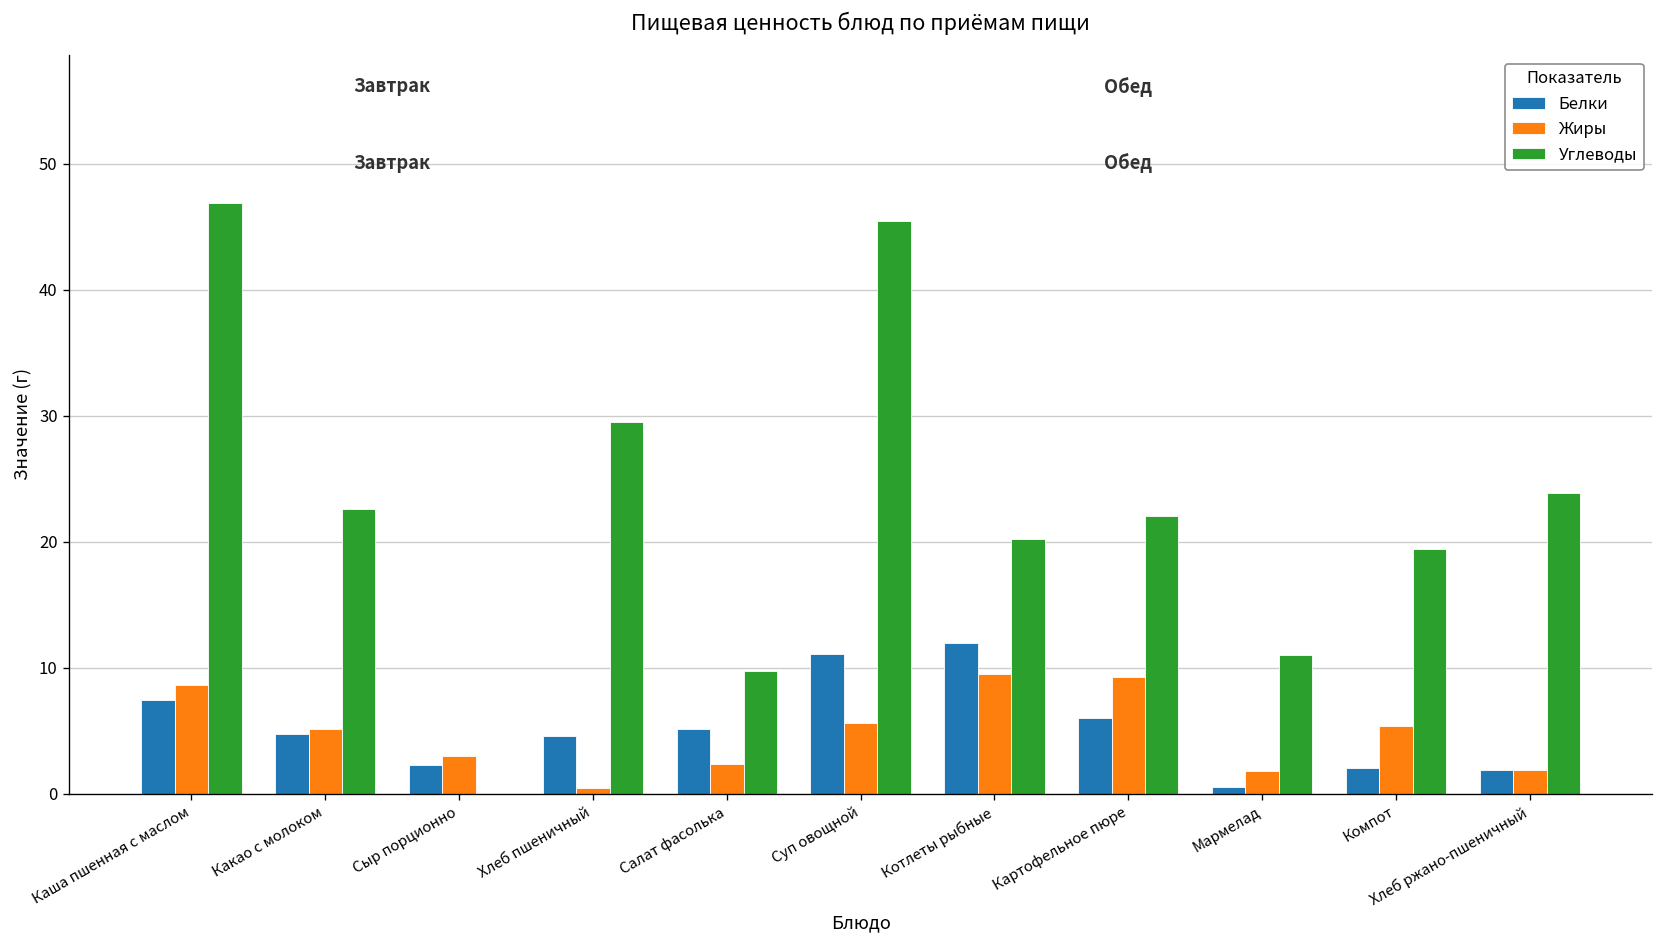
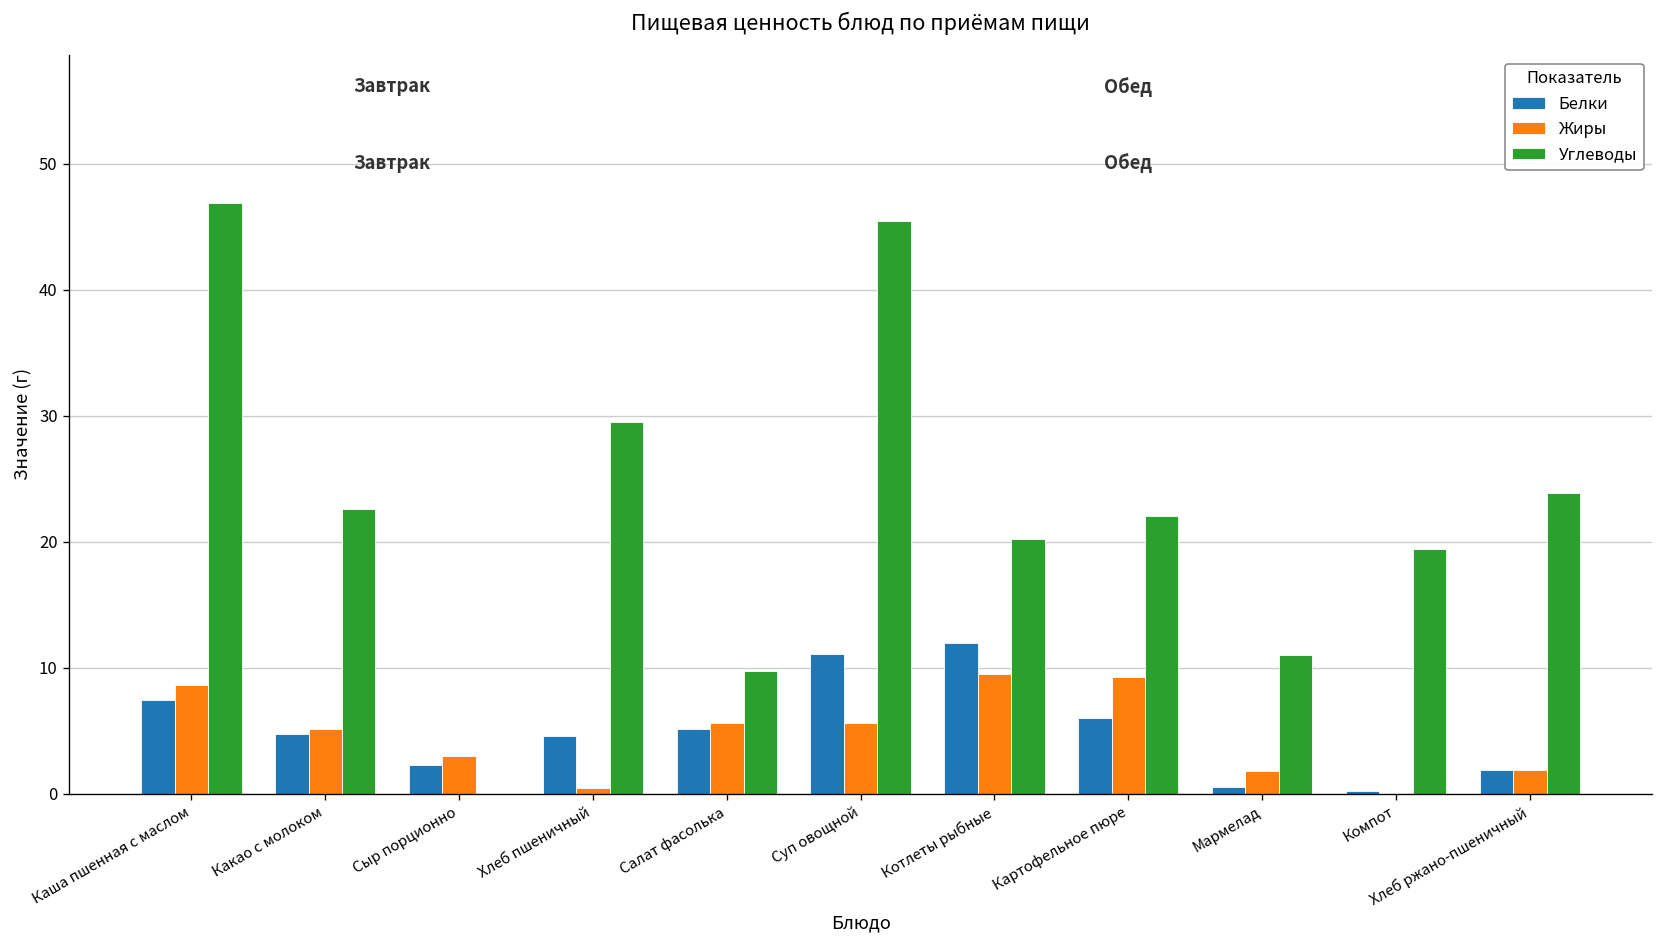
  {
    "Белки": {
      "Каша пшенная с маслом": 7.4,
      "Какао с молоком": 4.7,
      "Сыр порционно": 2.3,
      "Хлеб пшеничный": 4.6,
      "Салат фасолька": 5.1,
      "Суп овощной": 11.1,
      "Котлеты рыбные": 11.9,
      "Картофельное пюре": 6.0,
      "Мармелад": 0.5,
-     "Компот": 2.0,
+     "Компот": 0.2,
      "Хлеб ржано-пшеничный": 1.9
    },
    "Жиры": {
      "Каша пшенная с маслом": 8.7,
      "Какао с молоком": 5.2,
      "Сыр порционно": 3.0,
      "Хлеб пшеничный": 0.5,
-     "Салат фасолька": 2.4,
+     "Салат фасолька": 5.6,
      "Суп овощной": 5.6,
      "Котлеты рыбные": 9.5,
      "Картофельное пюре": 9.3,
      "Мармелад": 1.8,
-     "Компот": 5.4,
+     "Компот": 0.0,
      "Хлеб ржано-пшеничный": 1.8
    },
    "Углеводы": {
      "Каша пшенная с маслом": 46.9,
      "Какао с молоком": 22.6,
      "Сыр порционно": 0.0,
      "Хлеб пшеничный": 29.5,
      "Салат фасолька": 9.8,
      "Суп овощной": 45.5,
      "Котлеты рыбные": 20.2,
      "Картофельное пюре": 22.0,
      "Мармелад": 11.0,
      "Компот": 19.4,
      "Хлеб ржано-пшеничный": 23.9
    }
  }
